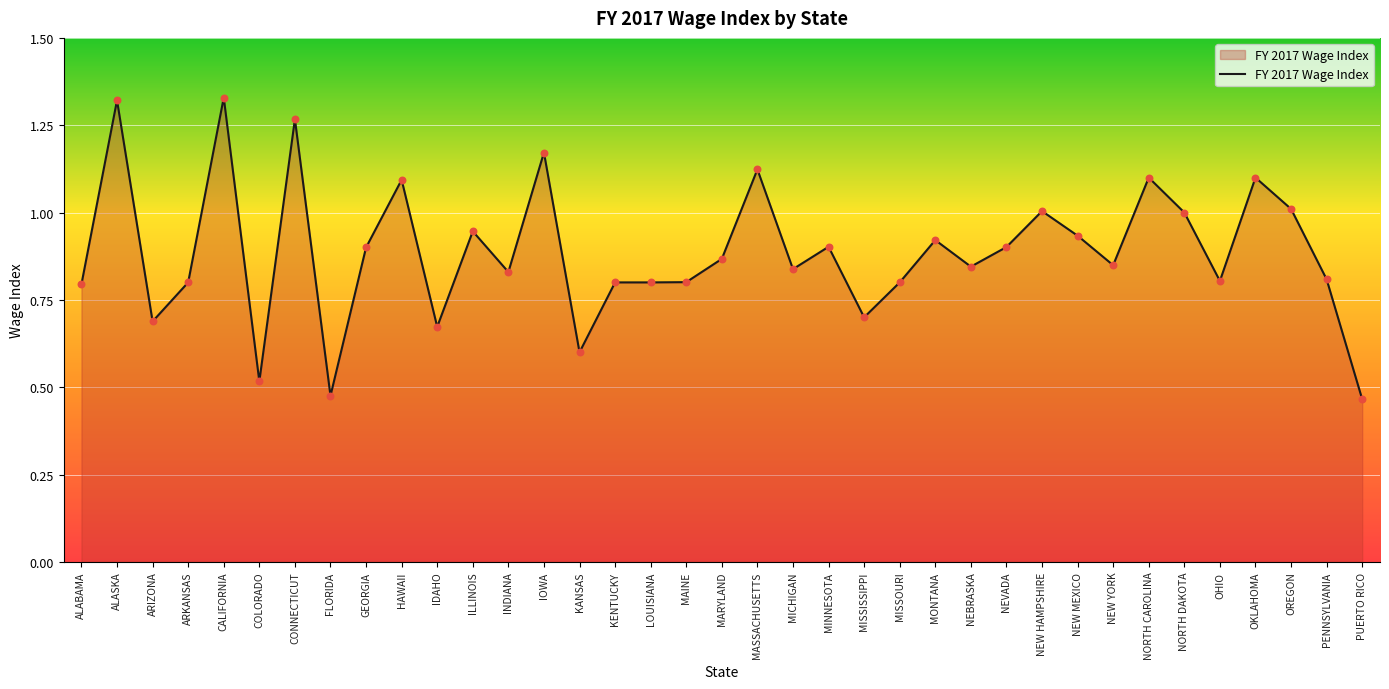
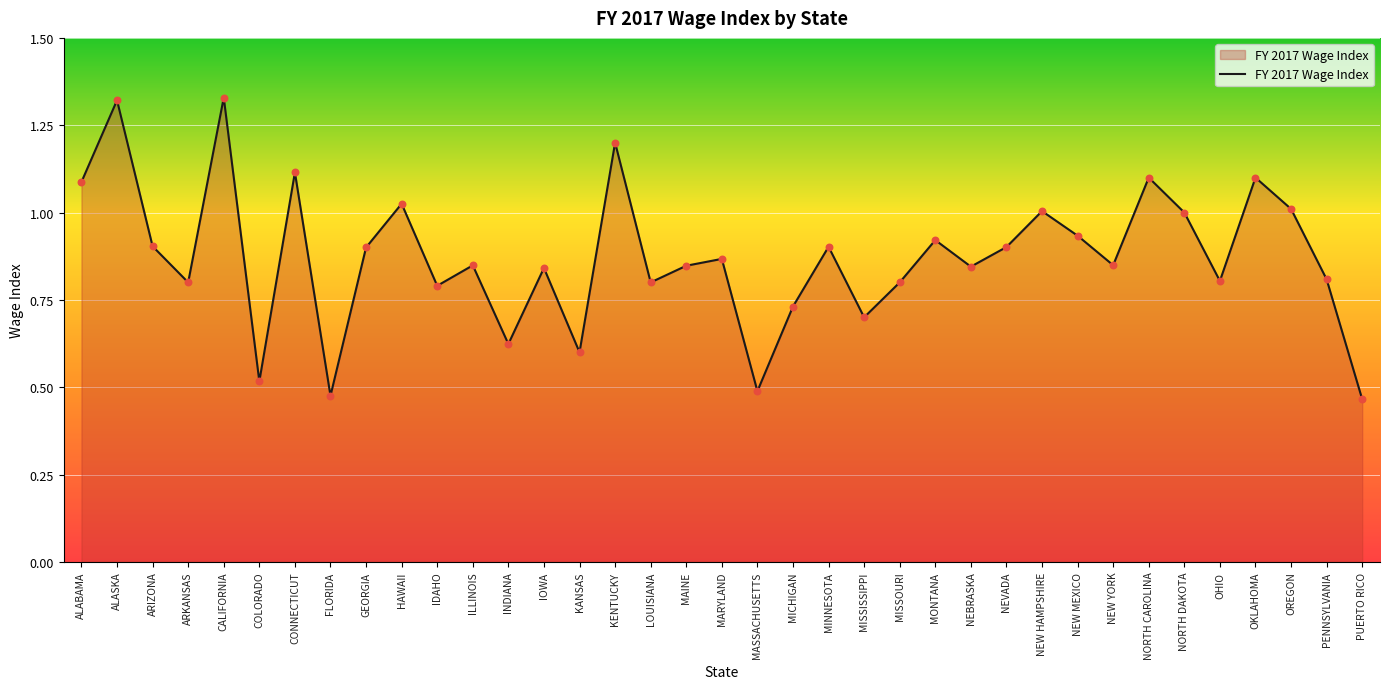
  {
-   "ALABAMA": 0.79,
+   "ALABAMA": 1.09,
    "ALASKA": 1.32,
-   "ARIZONA": 0.69,
+   "ARIZONA": 0.90,
    "ARKANSAS": 0.80,
    "CALIFORNIA": 1.33,
    "COLORADO": 0.52,
-   "CONNECTICUT": 1.27,
+   "CONNECTICUT": 1.11,
    "FLORIDA": 0.48,
    "GEORGIA": 0.90,
-   "HAWAII": 1.09,
-   "IDAHO": 0.67,
-   "ILLINOIS": 0.95,
-   "INDIANA": 0.83,
-   "IOWA": 1.17,
+   "HAWAII": 1.03,
+   "IDAHO": 0.79,
+   "ILLINOIS": 0.85,
+   "INDIANA": 0.62,
+   "IOWA": 0.84,
    "KANSAS": 0.60,
-   "KENTUCKY": 0.8,
+   "KENTUCKY": 1.2,
    "LOUISIANA": 0.80,
-   "MAINE": 0.80,
+   "MAINE": 0.85,
    "MARYLAND": 0.87,
-   "MASSACHUSETTS": 1.12,
-   "MICHIGAN": 0.84,
+   "MASSACHUSETTS": 0.49,
+   "MICHIGAN": 0.73,
    "MINNESOTA": 0.90,
    "MISSISSIPPI": 0.70,
    "MISSOURI": 0.80,
    "MONTANA": 0.92,
    "NEBRASKA": 0.85,
    "NEVADA": 0.90,
    "NEW HAMPSHIRE": 1.00,
    "NEW MEXICO": 0.93,
    "NEW YORK": 0.85,
    "NORTH CAROLINA": 1.10,
    "NORTH DAKOTA": 1.00,
    "OHIO": 0.80,
    "OKLAHOMA": 1.10,
    "OREGON": 1.01,
    "PENNSYLVANIA": 0.81,
    "PUERTO RICO": 0.47
  }
